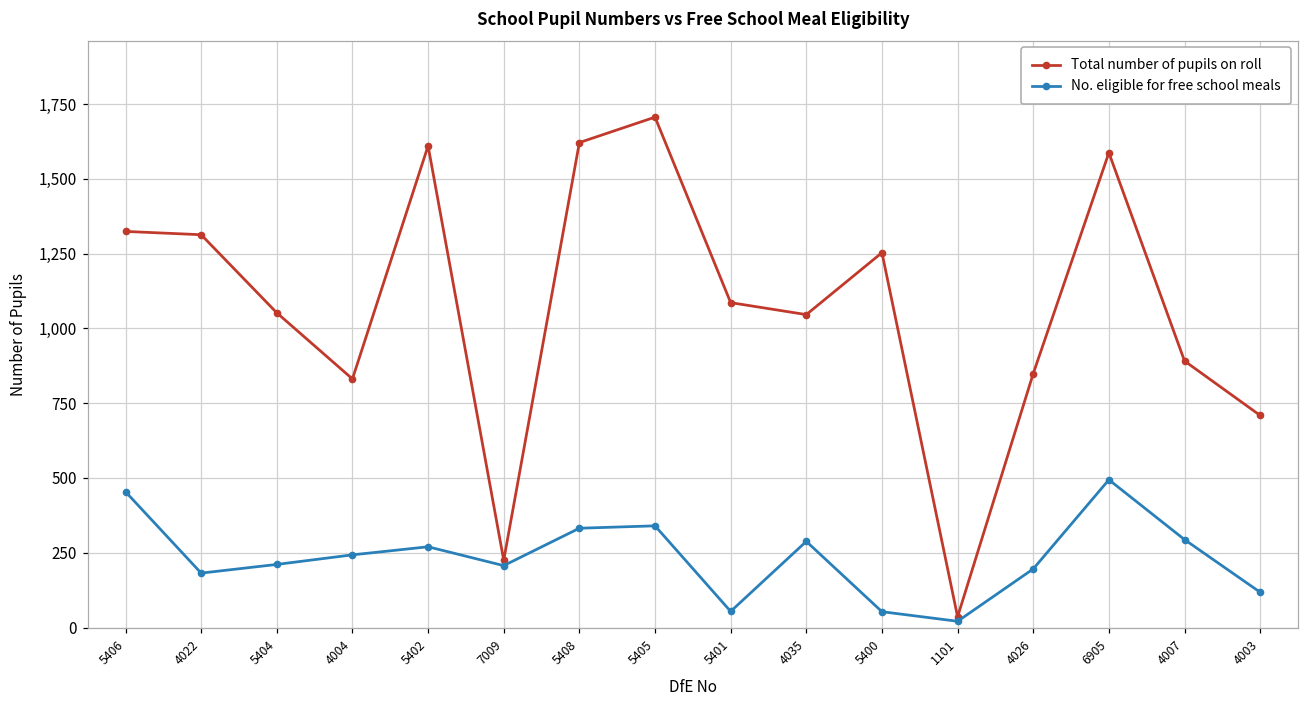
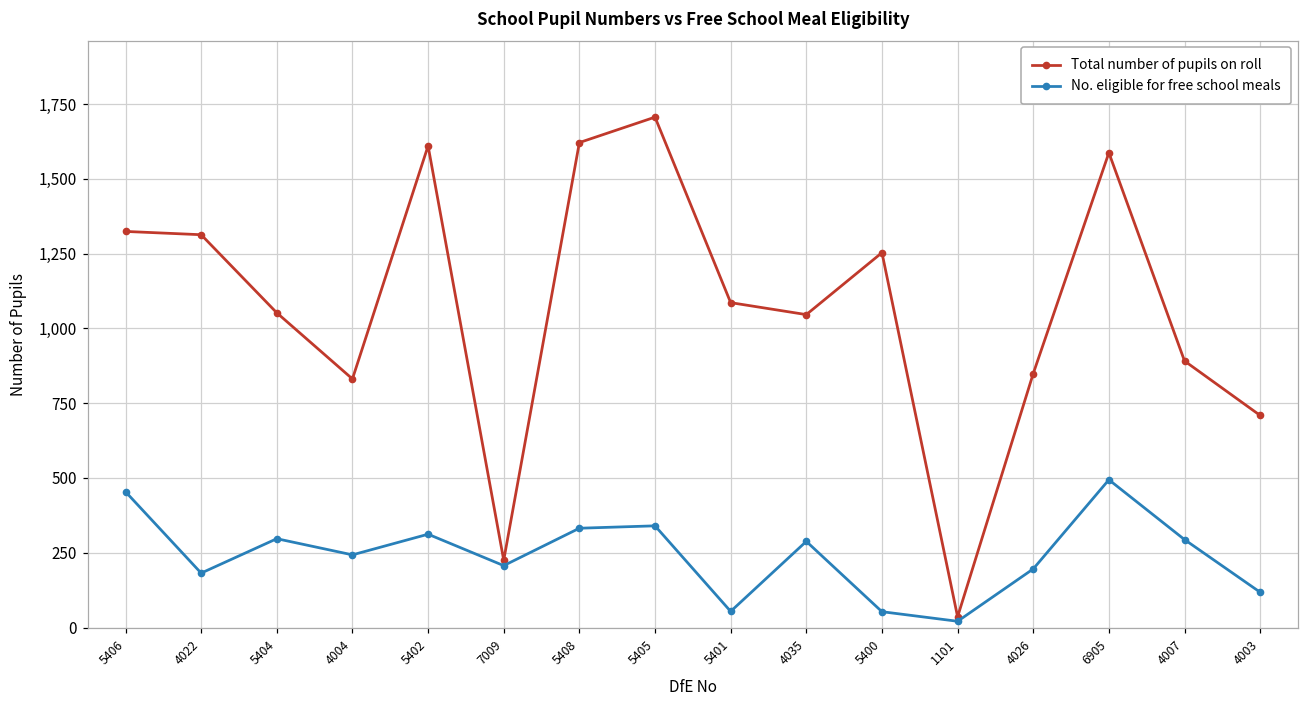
  {
    "Total number of pupils on roll": {
      "5406": "1,320",
      "4022": "1,310",
      "5404": "1,050",
      "4004": "830",
      "5402": "1,610",
      "7009": "230",
      "5408": "1,620",
      "5405": "1,710",
      "5401": "1,090",
      "4035": "1,050",
      "5400": "1,250",
      "1101": "40",
      "4026": "850",
      "6905": "1,590",
      "4007": "890",
      "4003": "710"
    },
    "No. eligible for free school meals": {
      "5406": "450",
      "4022": "180",
-     "5404": "210",
+     "5404": "300",
      "4004": "240",
-     "5402": "270",
+     "5402": "310",
      "7009": "210",
      "5408": "330",
      "5405": "340",
      "5401": "50",
      "4035": "290",
      "5400": "50",
      "1101": "20",
      "4026": "200",
      "6905": "490",
      "4007": "290",
      "4003": "120"
    }
  }
